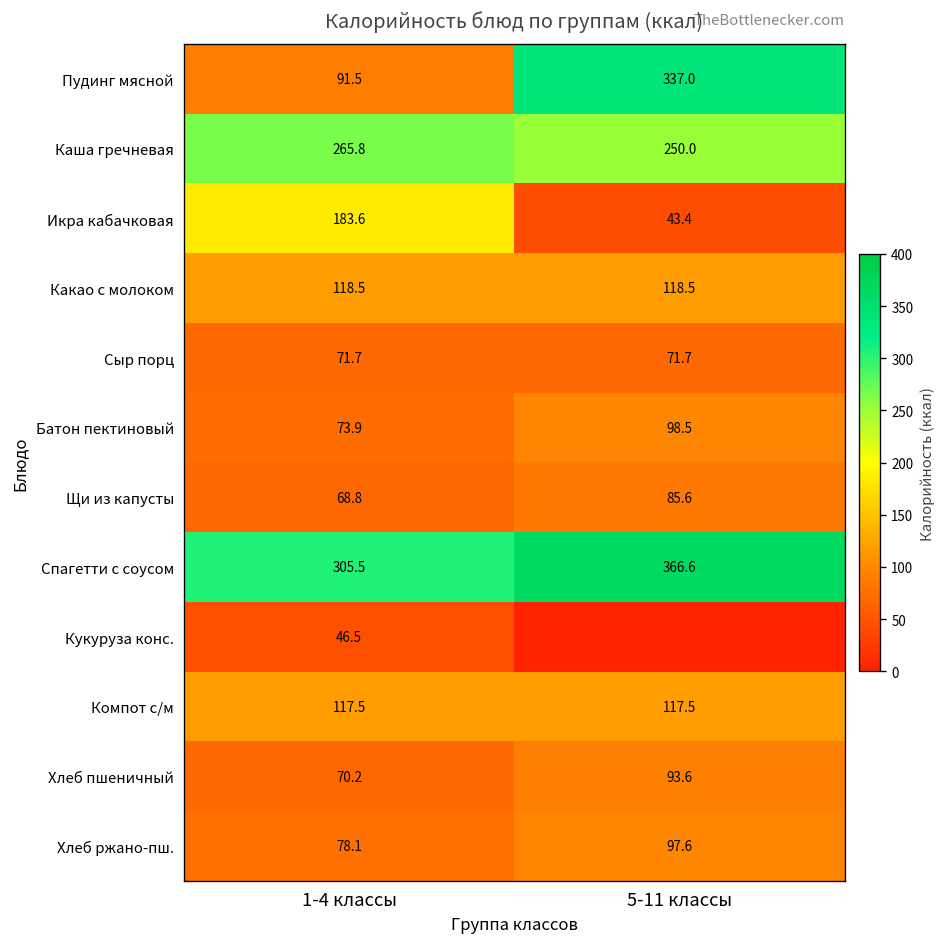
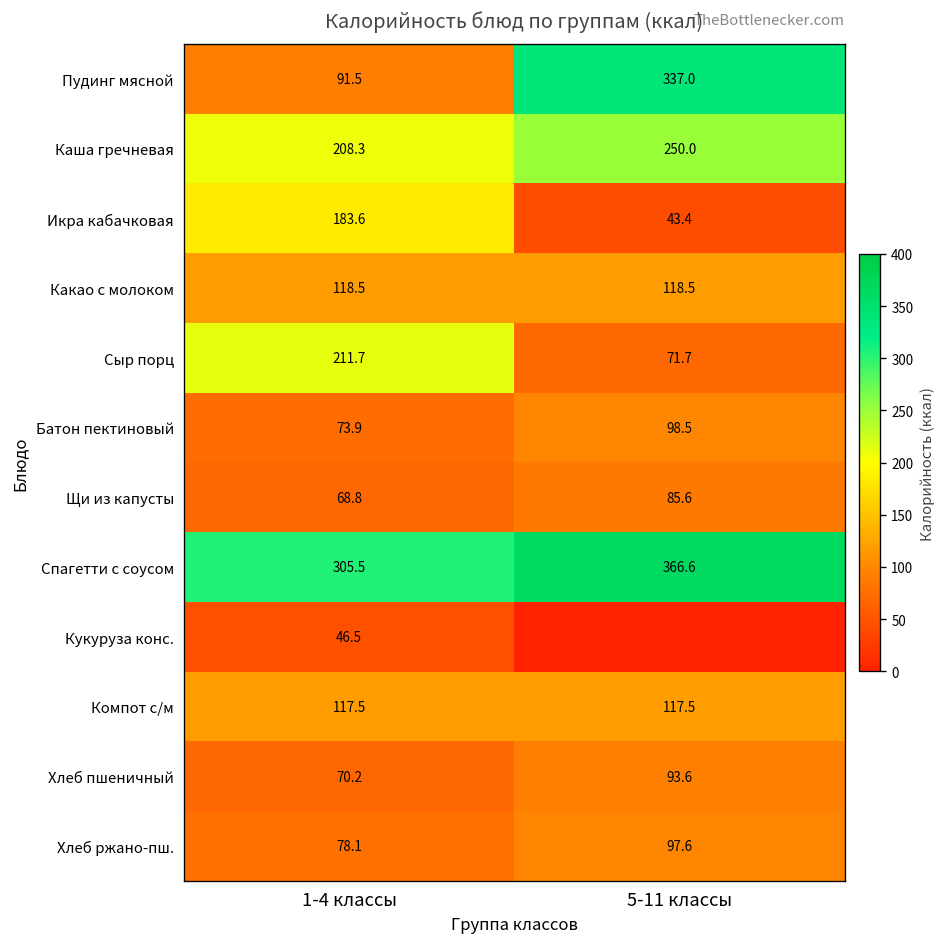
  {
    "Пудинг мясной": {
      "1-4 классы": 91.5,
      "5-11 классы": 337.0
    },
    "Каша гречневая": {
-     "1-4 классы": 265.8,
+     "1-4 классы": 208.3,
      "5-11 классы": 250.0
    },
    "Икра кабачковая": {
      "1-4 классы": 183.6,
      "5-11 классы": 43.4
    },
    "Какао с молоком": {
      "1-4 классы": 118.5,
      "5-11 классы": 118.5
    },
    "Сыр порц": {
-     "1-4 классы": 71.7,
+     "1-4 классы": 211.7,
      "5-11 классы": 71.7
    },
    "Батон пектиновый": {
      "1-4 классы": 73.9,
      "5-11 классы": 98.5
    },
    "Щи из капусты": {
      "1-4 классы": 68.8,
      "5-11 классы": 85.6
    },
    "Спагетти с соусом": {
      "1-4 классы": 305.5,
      "5-11 классы": 366.6
    },
    "Кукуруза конс.": {
      "1-4 классы": 46.5
    },
    "Компот с/м": {
      "1-4 классы": 117.5,
      "5-11 классы": 117.5
    },
    "Хлеб пшеничный": {
      "1-4 классы": 70.2,
      "5-11 классы": 93.6
    },
    "Хлеб ржано-пш.": {
      "1-4 классы": 78.1,
      "5-11 классы": 97.6
    }
  }
